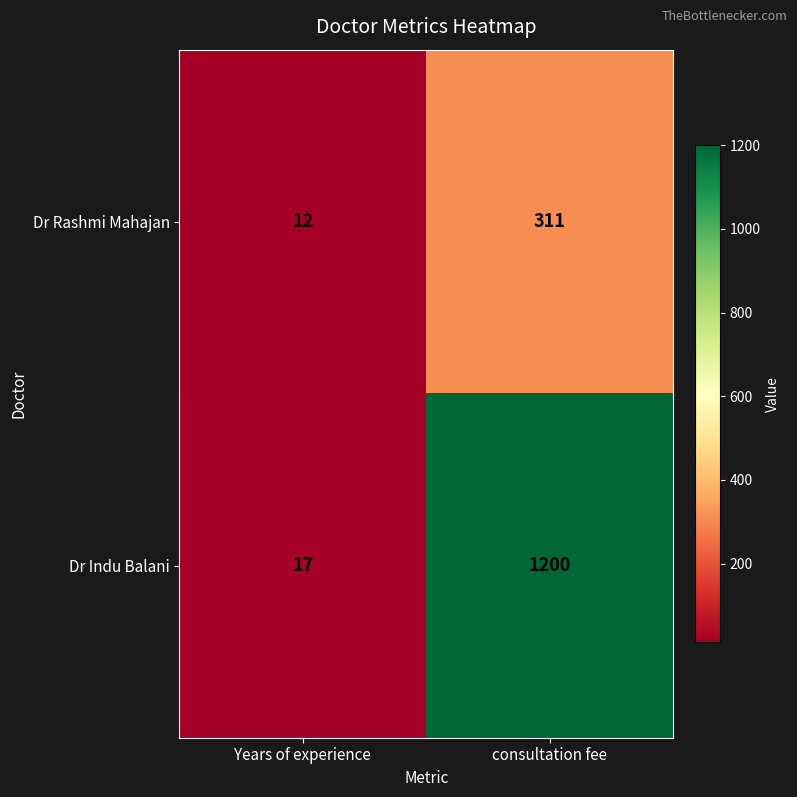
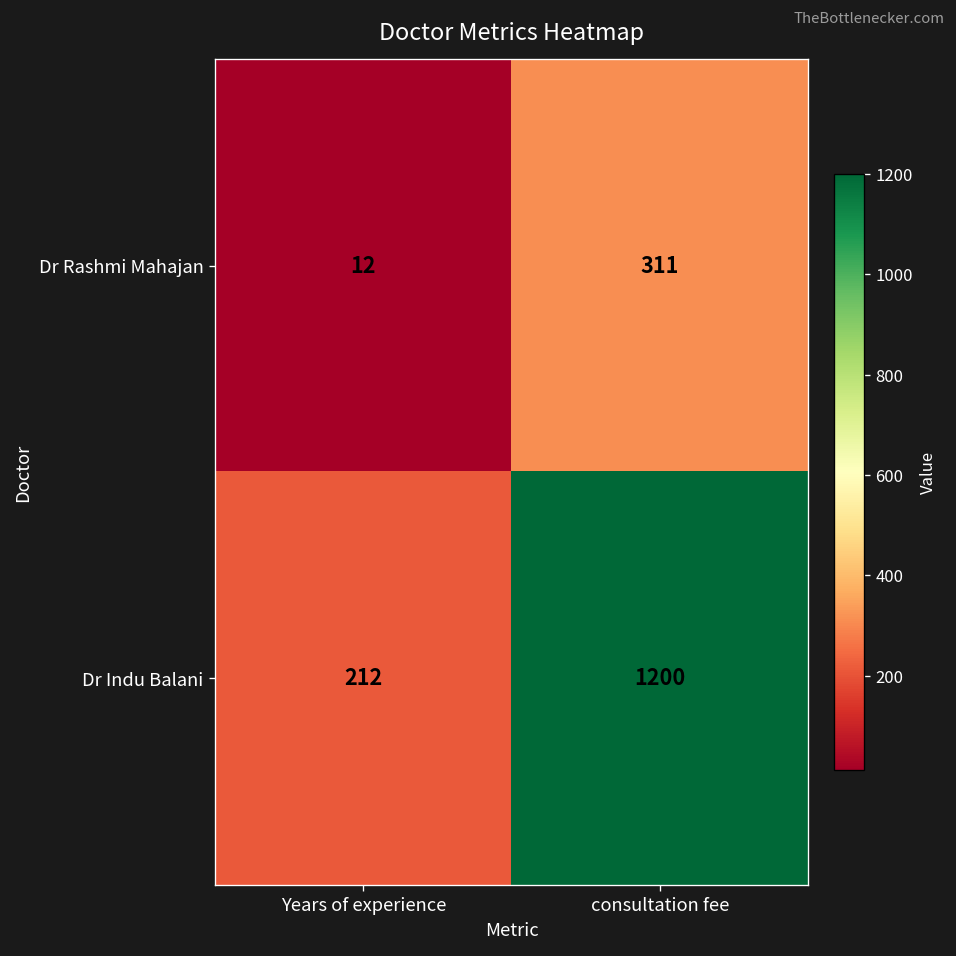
  {
    "Dr Rashmi Mahajan": {
      "Years of experience": 12,
      "consultation fee": 311
    },
    "Dr Indu Balani": {
-     "Years of experience": 17,
+     "Years of experience": 212,
      "consultation fee": 1200
    }
  }
